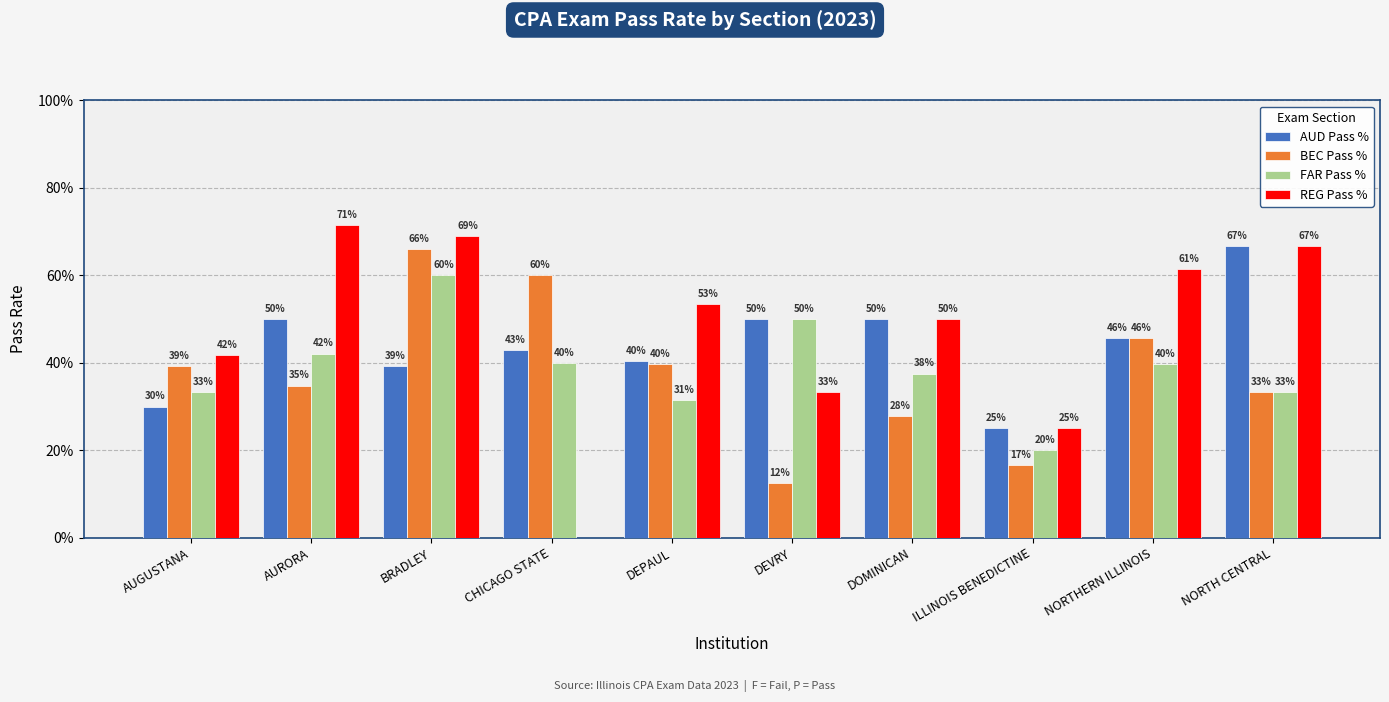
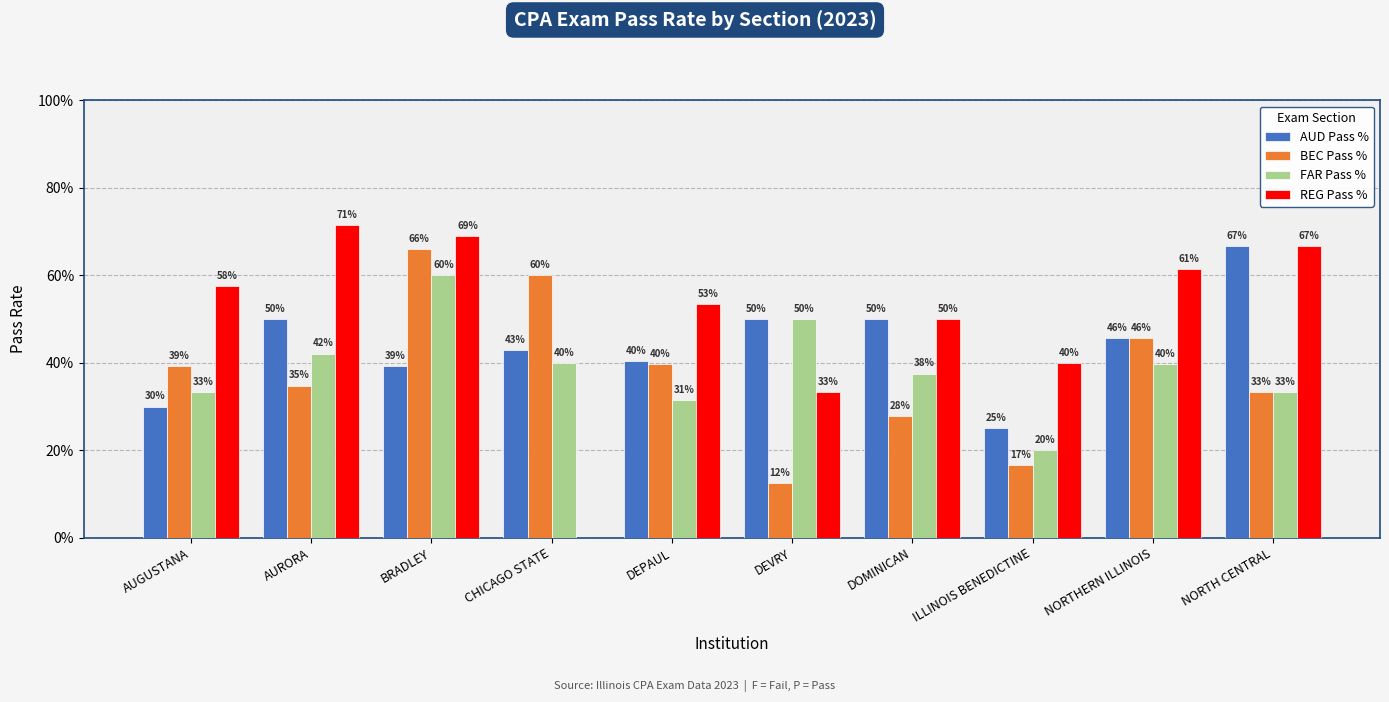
  {
    "AUD Pass %": {
      "AUGUSTANA": "30%",
      "AURORA": "50%",
      "BRADLEY": "39%",
      "CHICAGO STATE": "43%",
      "DEPAUL": "40%",
      "DEVRY": "50%",
      "DOMINICAN": "50%",
      "ILLINOIS BENEDICTINE": "25%",
      "NORTHERN ILLINOIS": "46%",
      "NORTH CENTRAL": "67%"
    },
    "BEC Pass %": {
      "AUGUSTANA": "39%",
      "AURORA": "35%",
      "BRADLEY": "66%",
      "CHICAGO STATE": "60%",
      "DEPAUL": "40%",
      "DEVRY": "12%",
      "DOMINICAN": "28%",
      "ILLINOIS BENEDICTINE": "17%",
      "NORTHERN ILLINOIS": "46%",
      "NORTH CENTRAL": "33%"
    },
    "FAR Pass %": {
      "AUGUSTANA": "33%",
      "AURORA": "42%",
      "BRADLEY": "60%",
      "CHICAGO STATE": "40%",
      "DEPAUL": "31%",
      "DEVRY": "50%",
      "DOMINICAN": "38%",
      "ILLINOIS BENEDICTINE": "20%",
      "NORTHERN ILLINOIS": "40%",
      "NORTH CENTRAL": "33%"
    },
    "REG Pass %": {
-     "AUGUSTANA": "42%",
+     "AUGUSTANA": "58%",
      "AURORA": "71%",
      "BRADLEY": "69%",
      "DEPAUL": "53%",
      "DEVRY": "33%",
      "DOMINICAN": "50%",
-     "ILLINOIS BENEDICTINE": "25%",
+     "ILLINOIS BENEDICTINE": "40%",
      "NORTHERN ILLINOIS": "61%",
      "NORTH CENTRAL": "67%"
    }
  }
